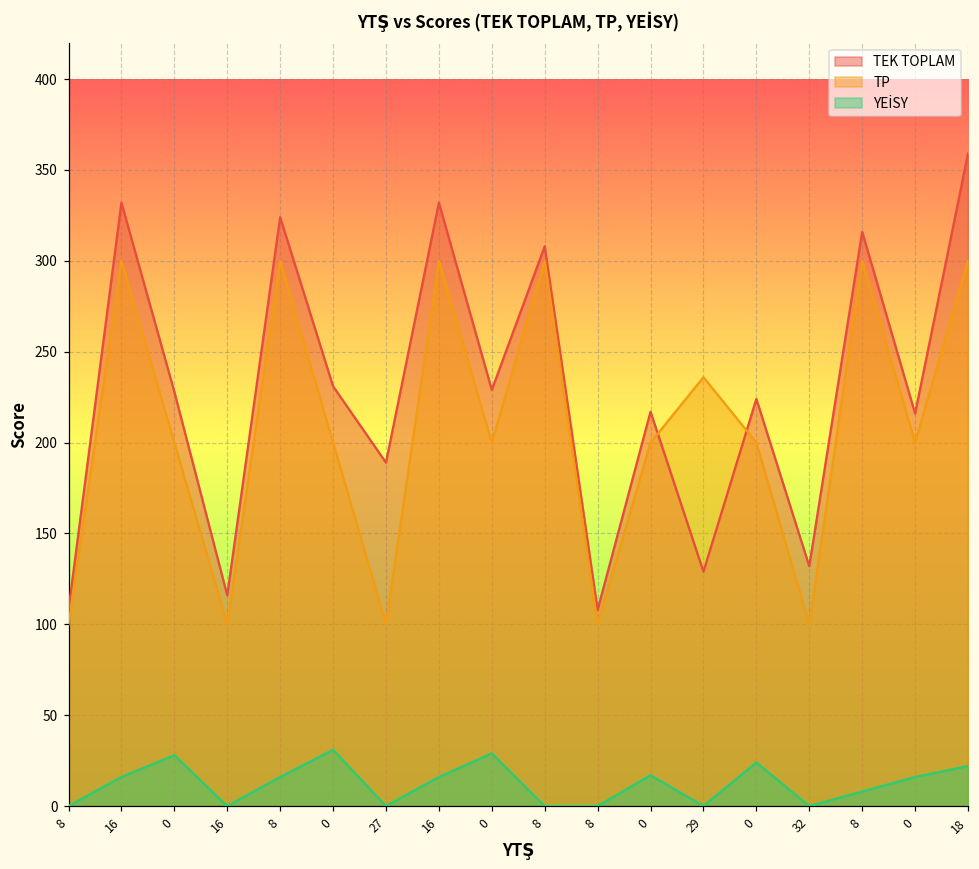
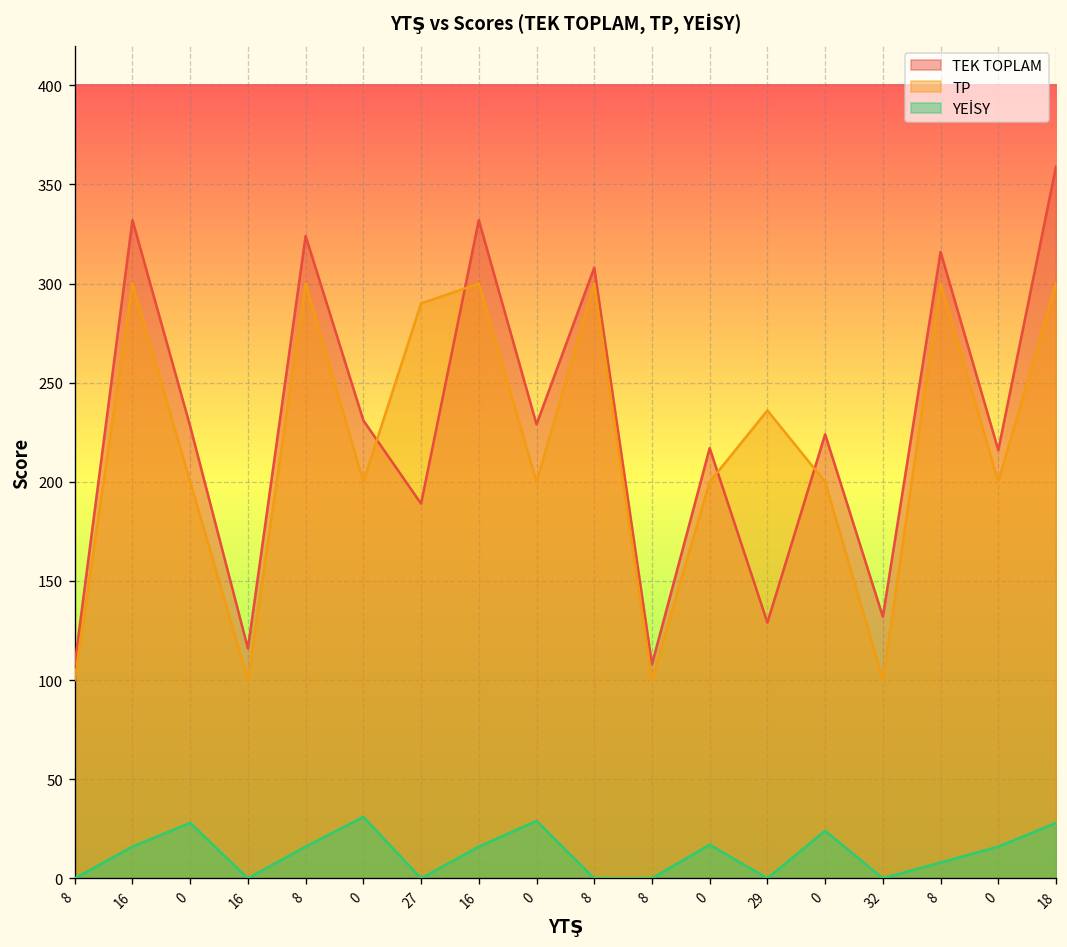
  {
    "TEK TOPLAM": {
      "27": 189,
      "29": 129,
      "32": 132,
      "18": 359
    },
    "TP": {
-     "27": 100,
+     "27": 290,
      "29": 236,
      "32": 100,
      "18": 300
    },
    "YEİSY": {
      "27": 0,
      "29": 0,
      "32": 0,
-     "18": 22
+     "18": 28
    }
  }
